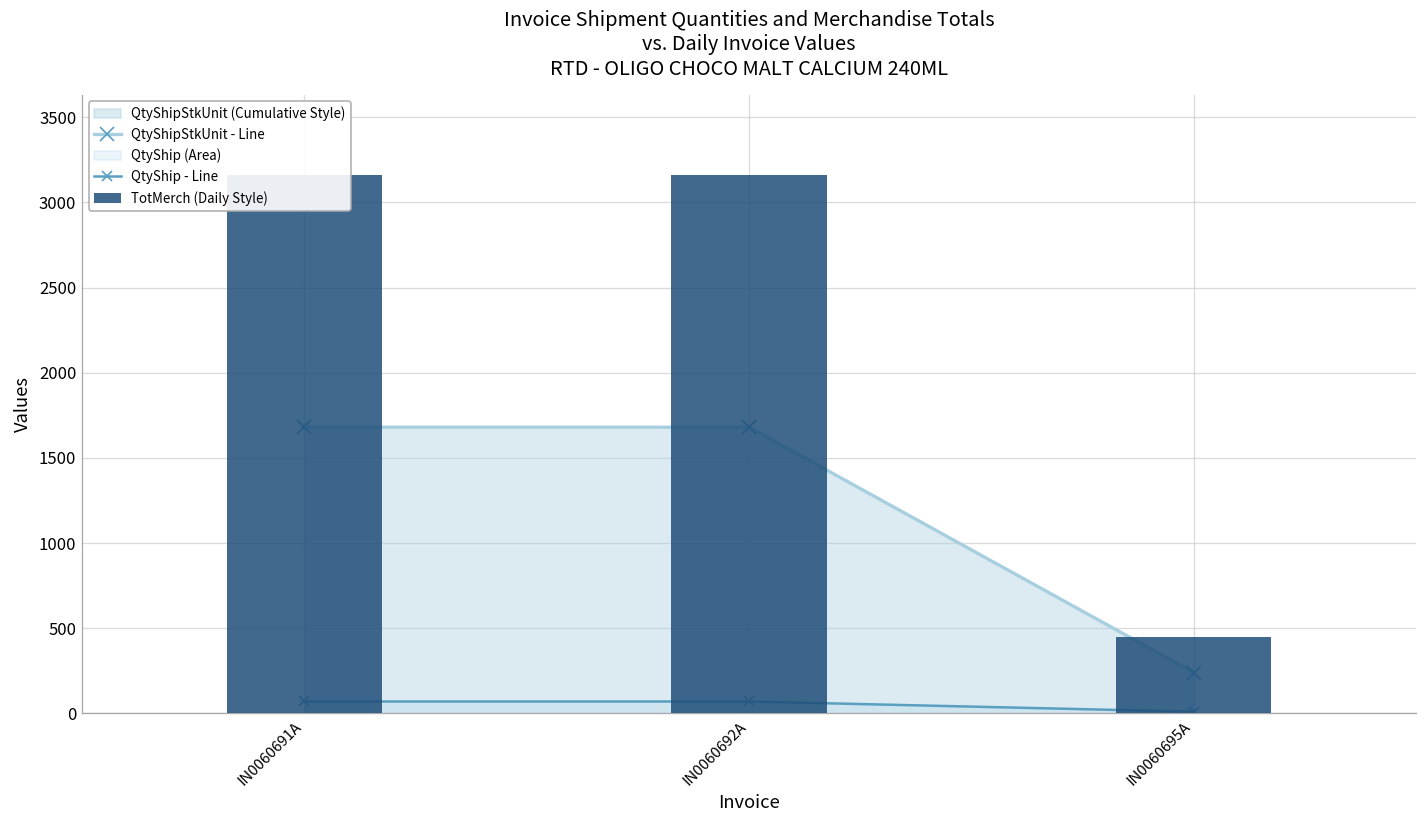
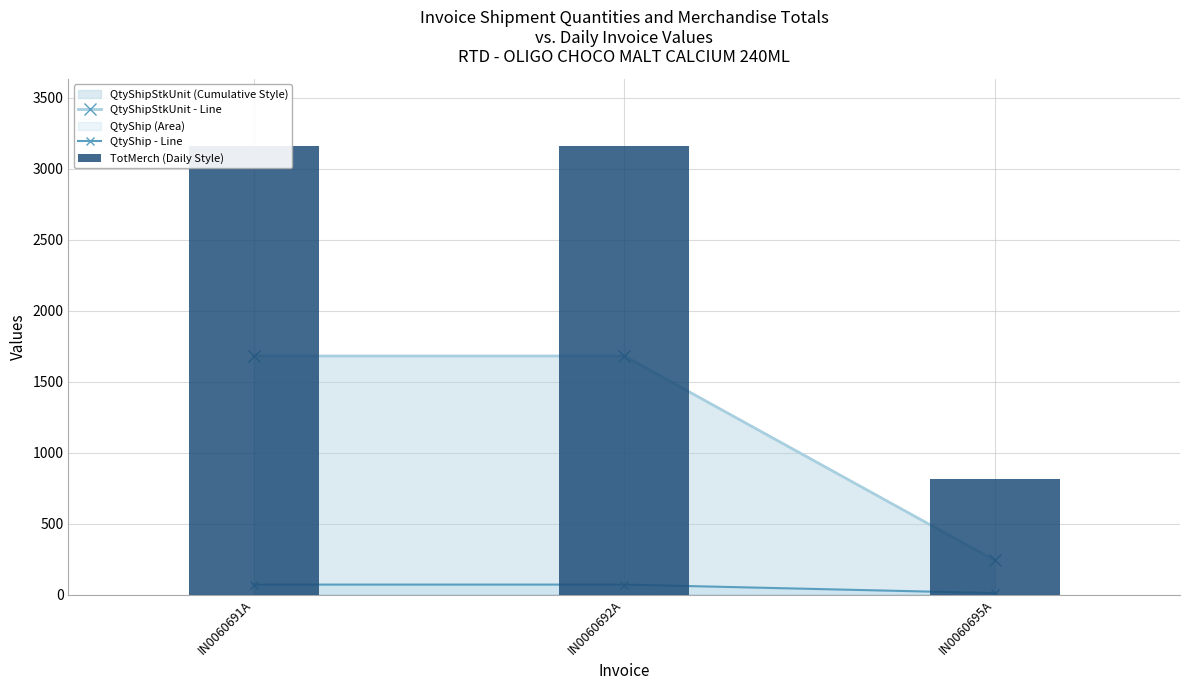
  {
    "TotMerch (Daily Style)": {
      "IN0060692A": 3160,
-     "IN0060695A": 450
+     "IN0060695A": 820
    }
  }
